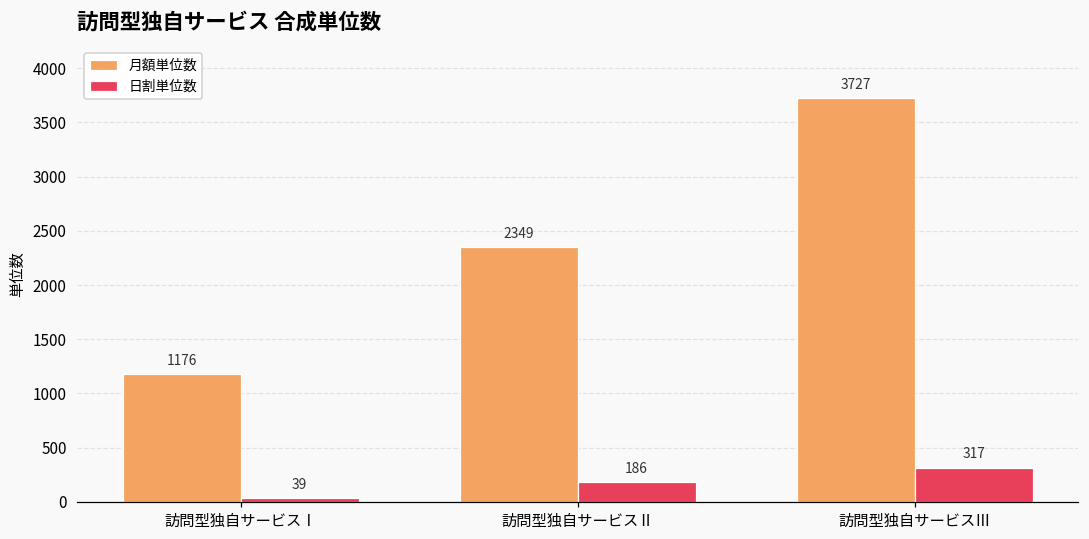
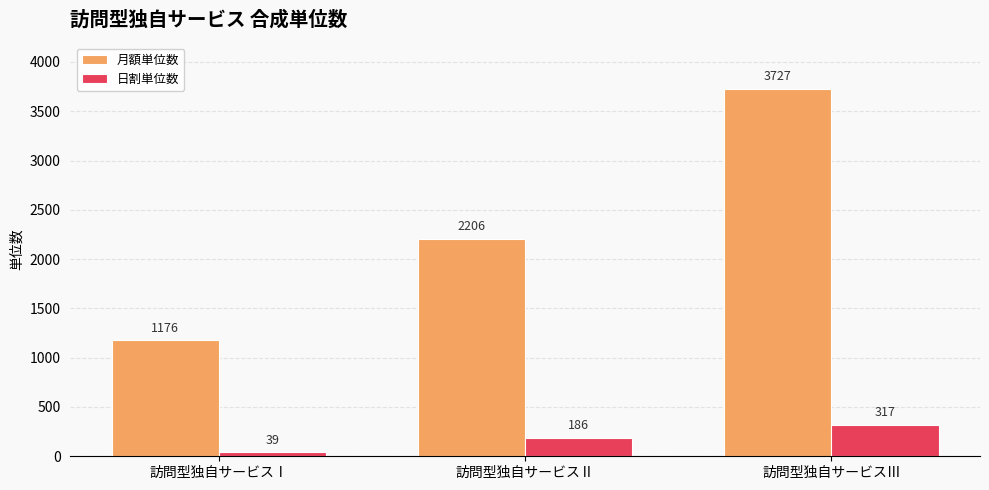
  {
    "月額単位数": {
      "訪問型独自サービスⅠ": 1176,
-     "訪問型独自サービスⅡ": 2349,
+     "訪問型独自サービスⅡ": 2206,
      "訪問型独自サービスⅢ": 3727
    },
    "日割単位数": {
      "訪問型独自サービスⅠ": 39,
      "訪問型独自サービスⅡ": 186,
      "訪問型独自サービスⅢ": 317
    }
  }
